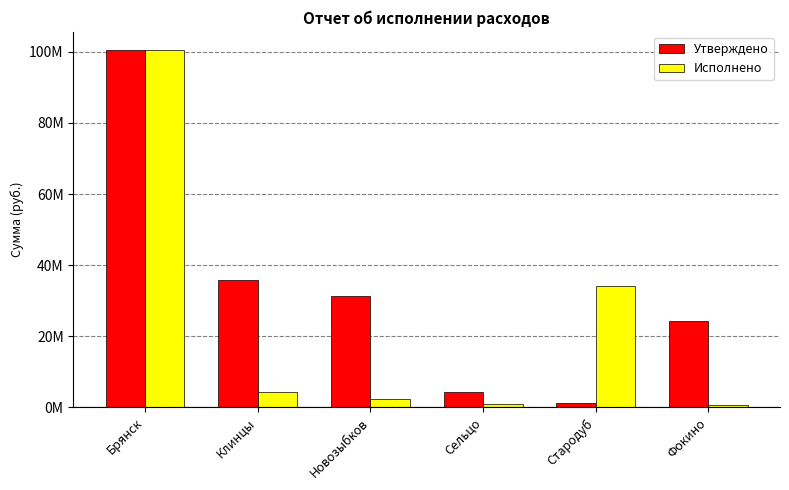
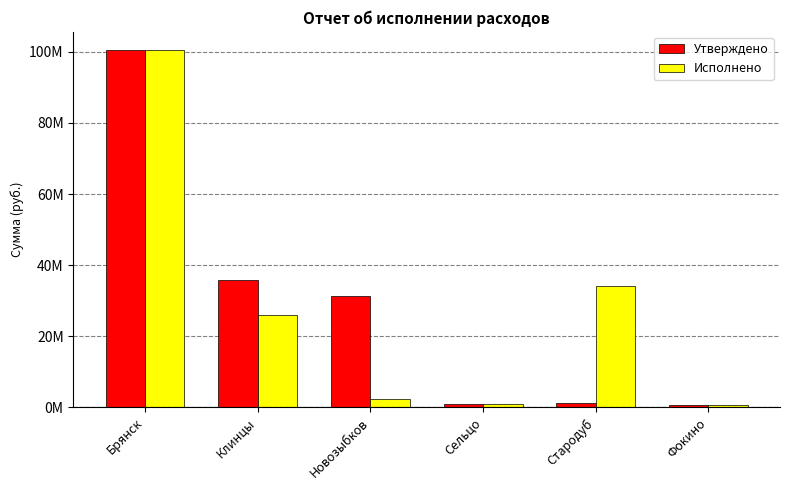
  {
    "Утверждено": {
      "Брянск": 101000000,
      "Клинцы": 36000000,
      "Новозыбков": 31000000,
-     "Сельцо": 4000000,
+     "Сельцо": 1000000,
      "Стародуб": 1000000,
-     "Фокино": 24000000
+     "Фокино": 1000000
    },
    "Исполнено": {
      "Брянск": 101000000,
-     "Клинцы": 4000000,
+     "Клинцы": 26000000,
      "Новозыбков": 2000000,
      "Сельцо": 1000000,
      "Стародуб": 34000000,
      "Фокино": 1000000
    }
  }
